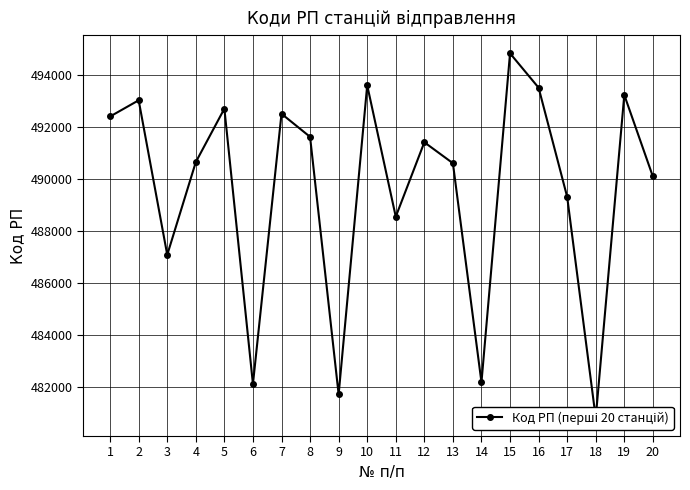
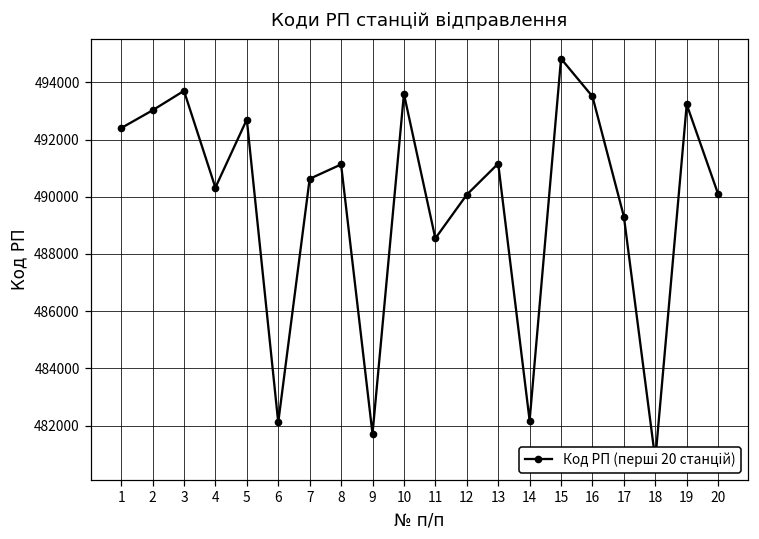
  {
    "1": 492400,
    "2": 493000,
-   "3": 487100,
-   "4": 490600,
+   "3": 493700,
+   "4": 490300,
    "5": 492700,
    "6": 482100,
-   "7": 492500,
-   "8": 491600,
+   "7": 490600,
+   "8": 491100,
    "9": 481700,
    "10": 493600,
    "11": 488500,
-   "12": 491400,
-   "13": 490600,
+   "12": 490100,
+   "13": 491200,
    "14": 482200,
    "15": 494800,
    "16": 493500,
    "17": 489300,
    "19": 493200,
    "20": 490100
  }
